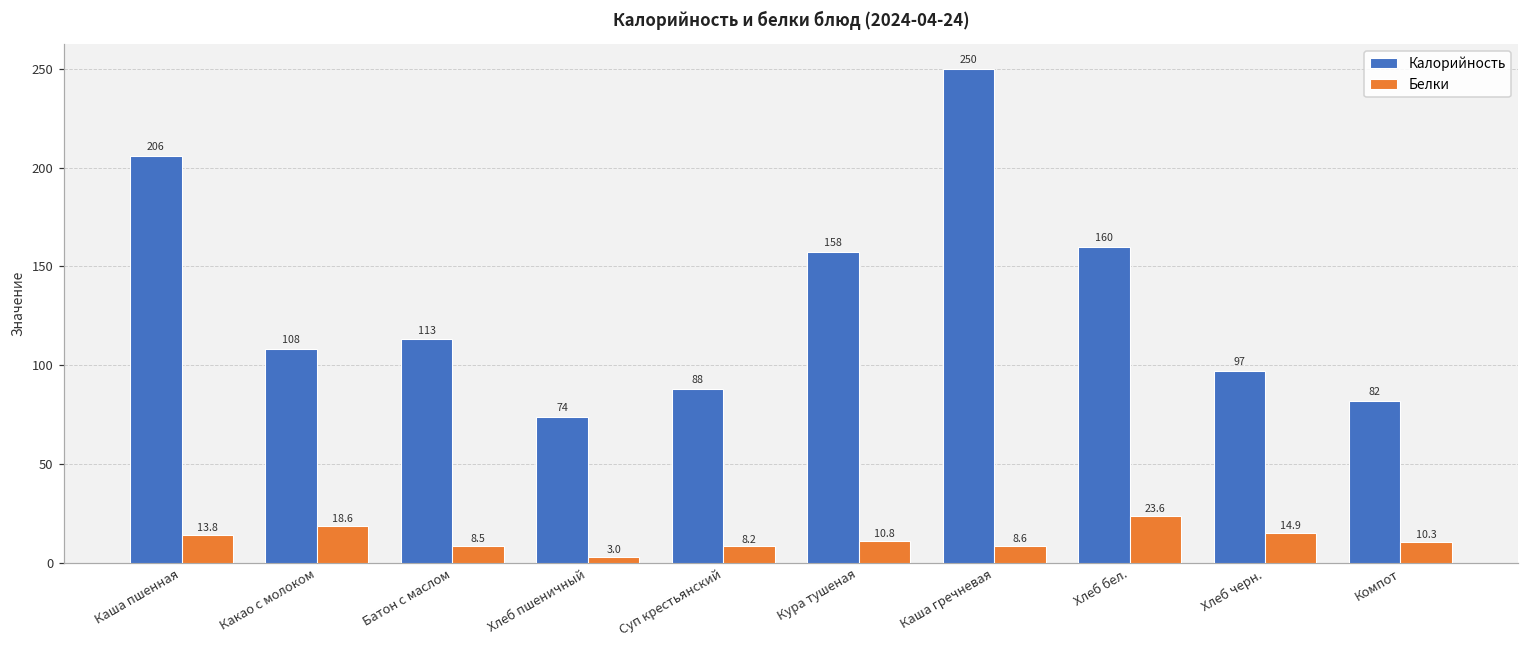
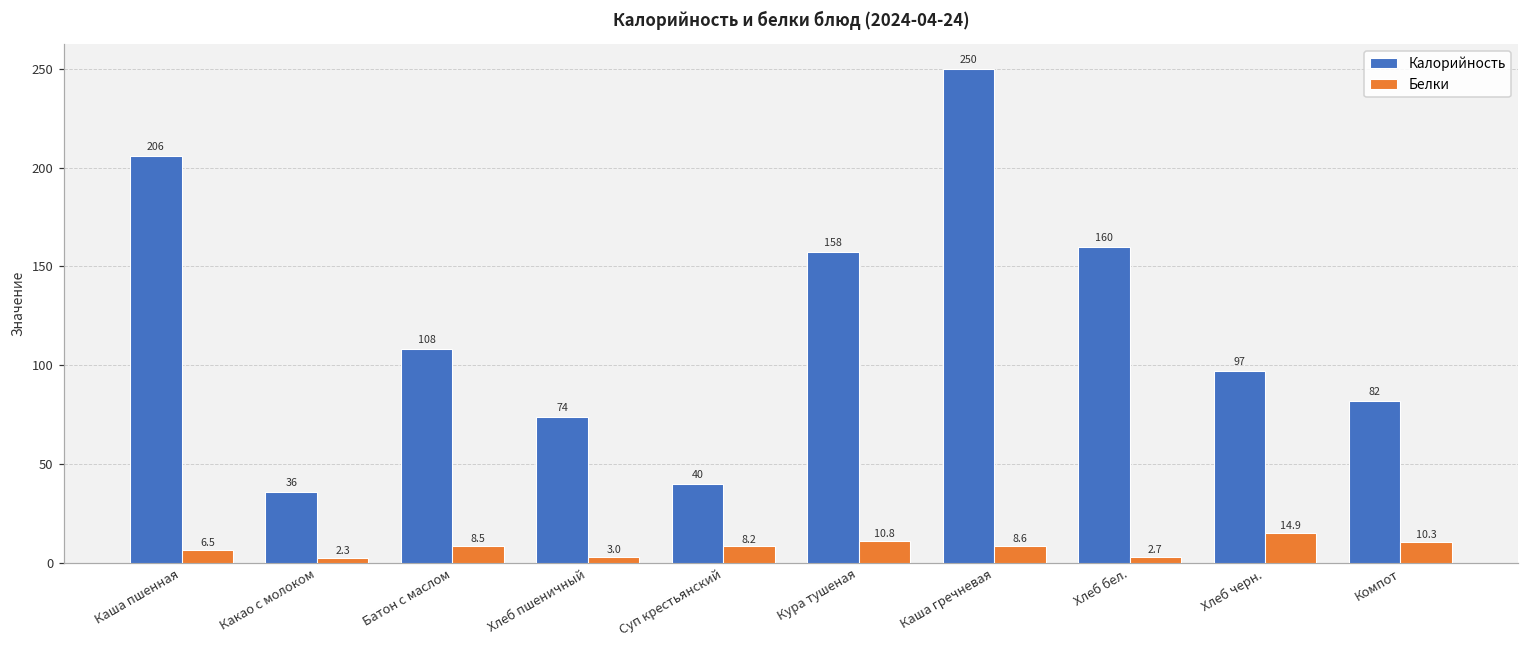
  {
    "Калорийность": {
      "Каша пшенная": 206,
-     "Какао с молоком": 108,
-     "Батон с маслом": 113,
+     "Какао с молоком": 36,
+     "Батон с маслом": 108,
      "Хлеб пшеничный": 74,
-     "Суп крестьянский": 88,
+     "Суп крестьянский": 40,
      "Кура тушеная": 158,
      "Каша гречневая": 250,
      "Хлеб бел.": 160,
      "Хлеб черн.": 97,
      "Компот": 82
    },
    "Белки": {
-     "Каша пшенная": 13.8,
-     "Какао с молоком": 18.6,
+     "Каша пшенная": 6.5,
+     "Какао с молоком": 2.3,
      "Батон с маслом": 8.5,
      "Хлеб пшеничный": 3.0,
      "Суп крестьянский": 8.2,
      "Кура тушеная": 10.8,
      "Каша гречневая": 8.6,
-     "Хлеб бел.": 23.6,
+     "Хлеб бел.": 2.7,
      "Хлеб черн.": 14.9,
      "Компот": 10.3
    }
  }
